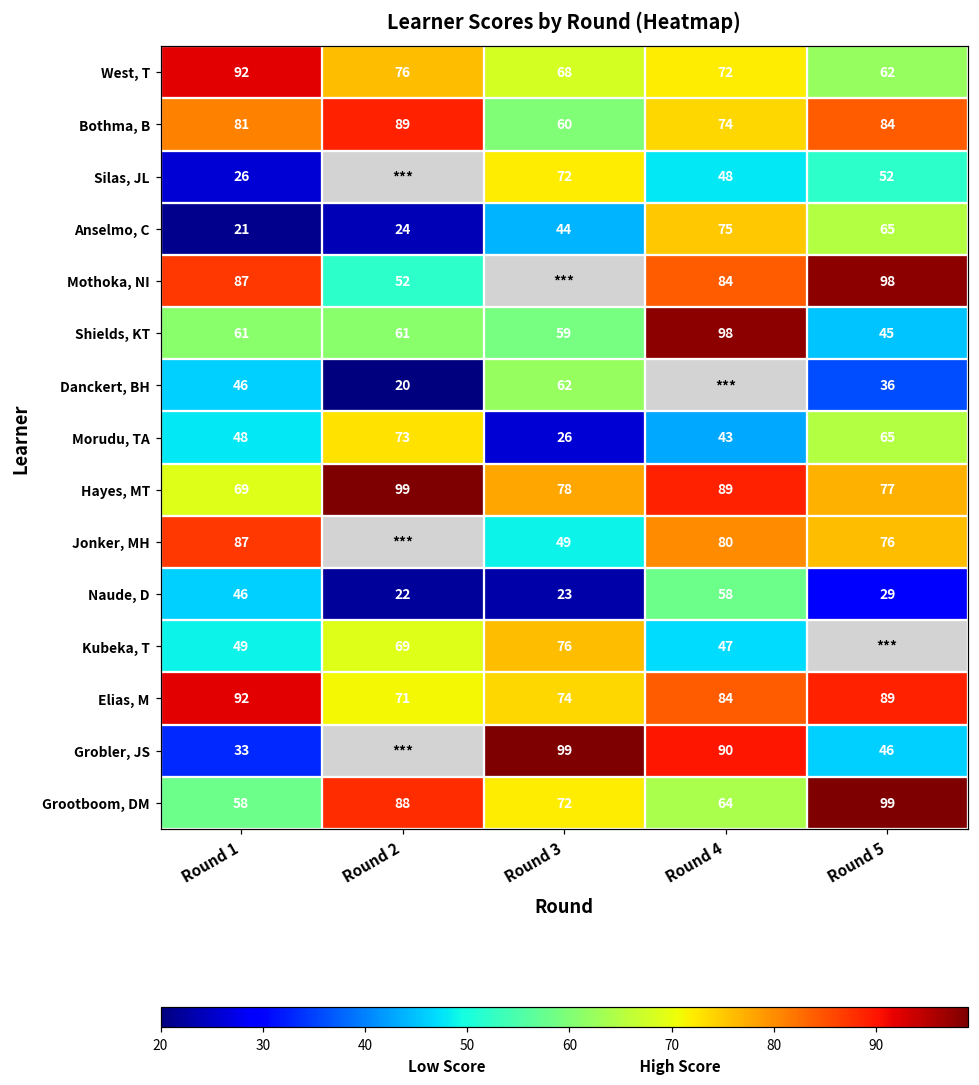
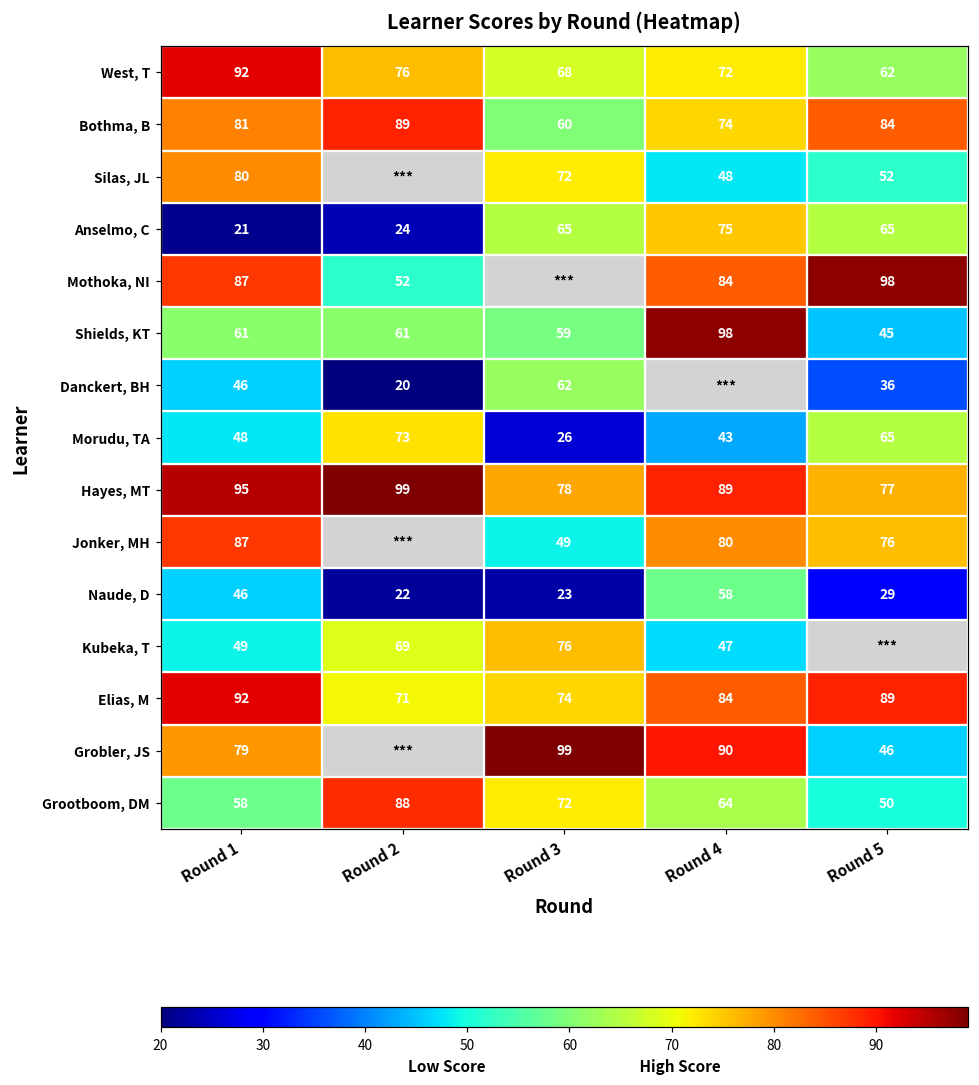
  {
    "West, T": {
      "Round 1": 92,
      "Round 2": 76,
      "Round 3": 68,
      "Round 4": 72,
      "Round 5": 62
    },
    "Bothma, B": {
      "Round 1": 81,
      "Round 2": 89,
      "Round 3": 60,
      "Round 4": 74,
      "Round 5": 84
    },
    "Silas, JL": {
-     "Round 1": 26,
+     "Round 1": 80,
      "Round 3": 72,
      "Round 4": 48,
      "Round 5": 52
    },
    "Anselmo, C": {
      "Round 1": 21,
      "Round 2": 24,
-     "Round 3": 44,
+     "Round 3": 65,
      "Round 4": 75,
      "Round 5": 65
    },
    "Mothoka, NI": {
      "Round 1": 87,
      "Round 2": 52,
      "Round 4": 84,
      "Round 5": 98
    },
    "Shields, KT": {
      "Round 1": 61,
      "Round 2": 61,
      "Round 3": 59,
      "Round 4": 98,
      "Round 5": 45
    },
    "Danckert, BH": {
      "Round 1": 46,
      "Round 2": 20,
      "Round 3": 62,
      "Round 5": 36
    },
    "Morudu, TA": {
      "Round 1": 48,
      "Round 2": 73,
      "Round 3": 26,
      "Round 4": 43,
      "Round 5": 65
    },
    "Hayes, MT": {
-     "Round 1": 69,
+     "Round 1": 95,
      "Round 2": 99,
      "Round 3": 78,
      "Round 4": 89,
      "Round 5": 77
    },
    "Jonker, MH": {
      "Round 1": 87,
      "Round 3": 49,
      "Round 4": 80,
      "Round 5": 76
    },
    "Naude, D": {
      "Round 1": 46,
      "Round 2": 22,
      "Round 3": 23,
      "Round 4": 58,
      "Round 5": 29
    },
    "Kubeka, T": {
      "Round 1": 49,
      "Round 2": 69,
      "Round 3": 76,
      "Round 4": 47
    },
    "Elias, M": {
      "Round 1": 92,
      "Round 2": 71,
      "Round 3": 74,
      "Round 4": 84,
      "Round 5": 89
    },
    "Grobler, JS": {
-     "Round 1": 33,
+     "Round 1": 79,
      "Round 3": 99,
      "Round 4": 90,
      "Round 5": 46
    },
    "Grootboom, DM": {
      "Round 1": 58,
      "Round 2": 88,
      "Round 3": 72,
      "Round 4": 64,
-     "Round 5": 99
+     "Round 5": 50
    }
  }
